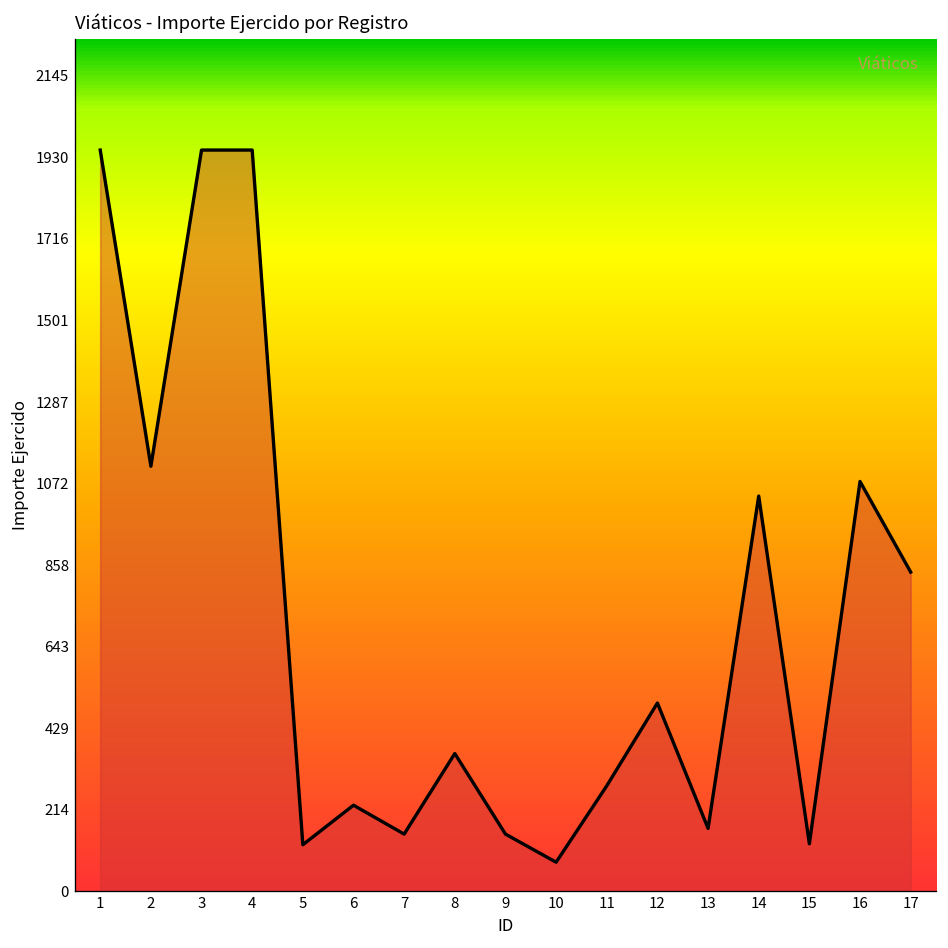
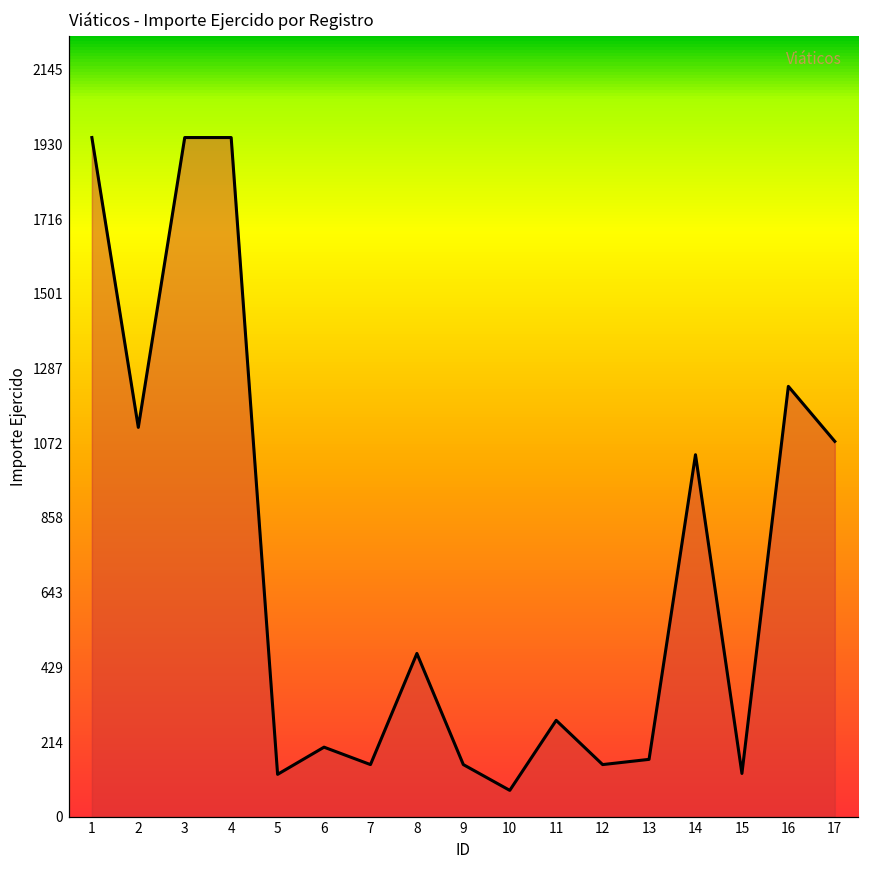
  {
    "1": 1950,
    "2": 1120,
    "3": 1950,
    "4": 1950,
    "5": 120,
-   "6": 230,
+   "6": 200,
    "7": 150,
-   "8": 360,
+   "8": 470,
    "9": 150,
    "10": 80,
    "11": 280,
-   "12": 500,
+   "12": 150,
    "13": 170,
    "14": 1040,
    "15": 120,
-   "16": 1080,
-   "17": 840
+   "16": 1240,
+   "17": 1080
  }
